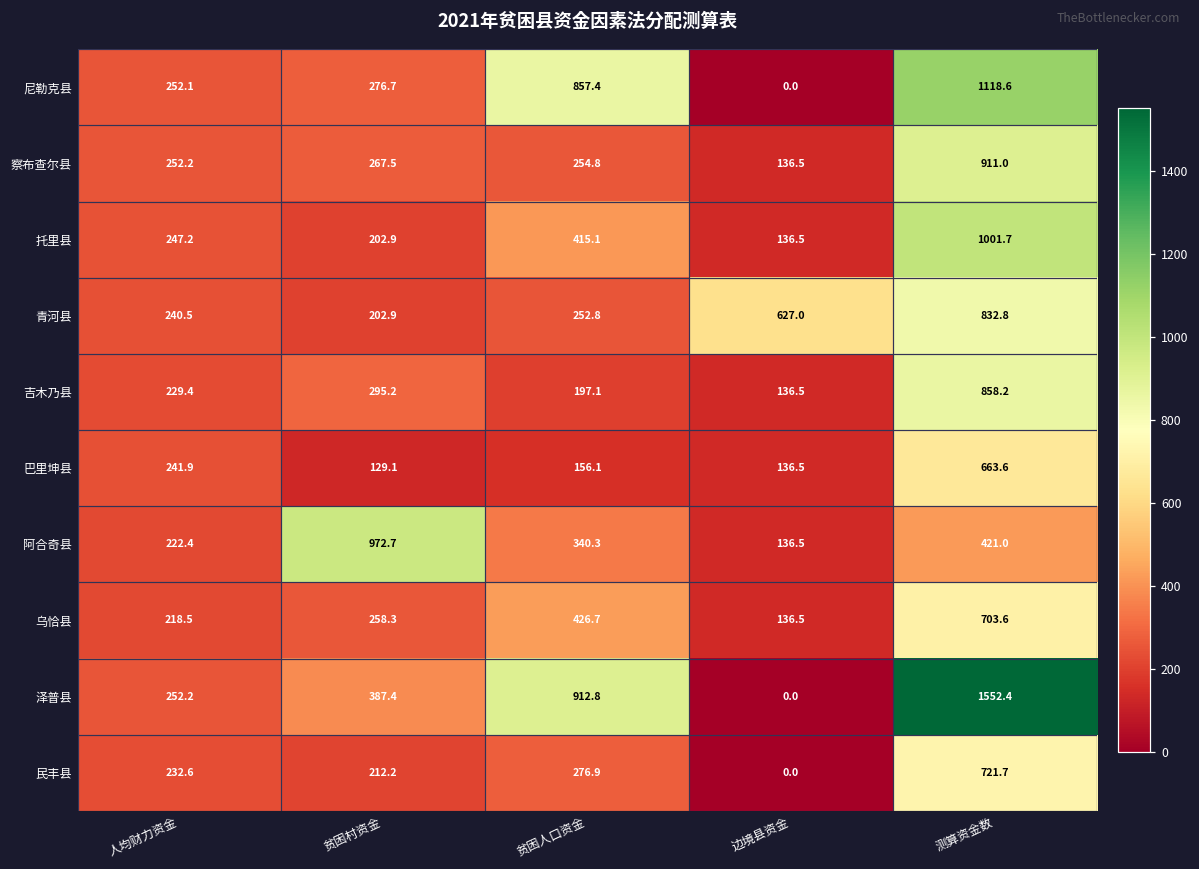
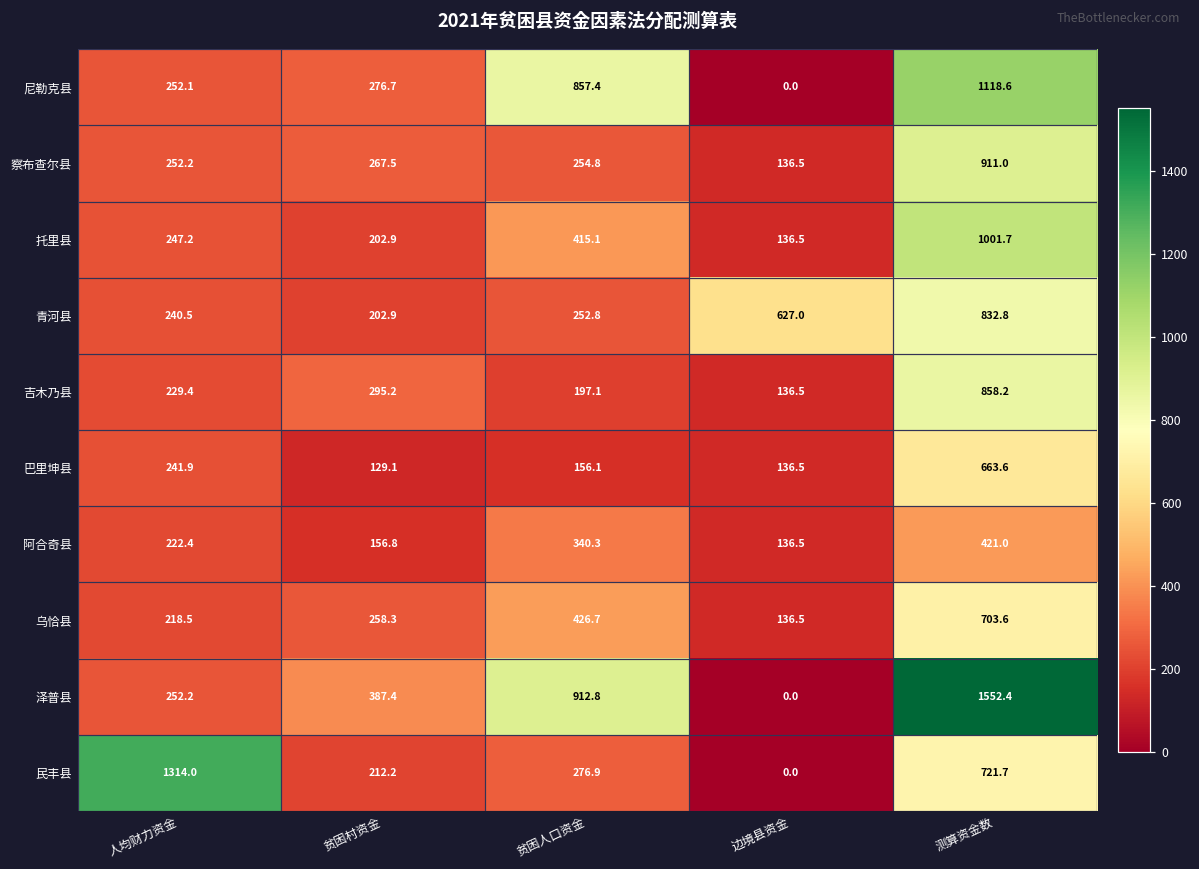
  {
    "尼勒克县": {
      "人均财力资金": 252.1,
      "贫困村资金": 276.7,
      "贫困人口资金": 857.4,
      "边境县资金": 0.0,
      "测算资金数": 1118.6
    },
    "察布查尔县": {
      "人均财力资金": 252.2,
      "贫困村资金": 267.5,
      "贫困人口资金": 254.8,
      "边境县资金": 136.5,
      "测算资金数": 911.0
    },
    "托里县": {
      "人均财力资金": 247.2,
      "贫困村资金": 202.9,
      "贫困人口资金": 415.1,
      "边境县资金": 136.5,
      "测算资金数": 1001.7
    },
    "青河县": {
      "人均财力资金": 240.5,
      "贫困村资金": 202.9,
      "贫困人口资金": 252.8,
      "边境县资金": 627.0,
      "测算资金数": 832.8
    },
    "吉木乃县": {
      "人均财力资金": 229.4,
      "贫困村资金": 295.2,
      "贫困人口资金": 197.1,
      "边境县资金": 136.5,
      "测算资金数": 858.2
    },
    "巴里坤县": {
      "人均财力资金": 241.9,
      "贫困村资金": 129.1,
      "贫困人口资金": 156.1,
      "边境县资金": 136.5,
      "测算资金数": 663.6
    },
    "阿合奇县": {
      "人均财力资金": 222.4,
-     "贫困村资金": 972.7,
+     "贫困村资金": 156.8,
      "贫困人口资金": 340.3,
      "边境县资金": 136.5,
      "测算资金数": 421.0
    },
    "乌恰县": {
      "人均财力资金": 218.5,
      "贫困村资金": 258.3,
      "贫困人口资金": 426.7,
      "边境县资金": 136.5,
      "测算资金数": 703.6
    },
    "泽普县": {
      "人均财力资金": 252.2,
      "贫困村资金": 387.4,
      "贫困人口资金": 912.8,
      "边境县资金": 0.0,
      "测算资金数": 1552.4
    },
    "民丰县": {
-     "人均财力资金": 232.6,
+     "人均财力资金": 1314.0,
      "贫困村资金": 212.2,
      "贫困人口资金": 276.9,
      "边境县资金": 0.0,
      "测算资金数": 721.7
    }
  }
